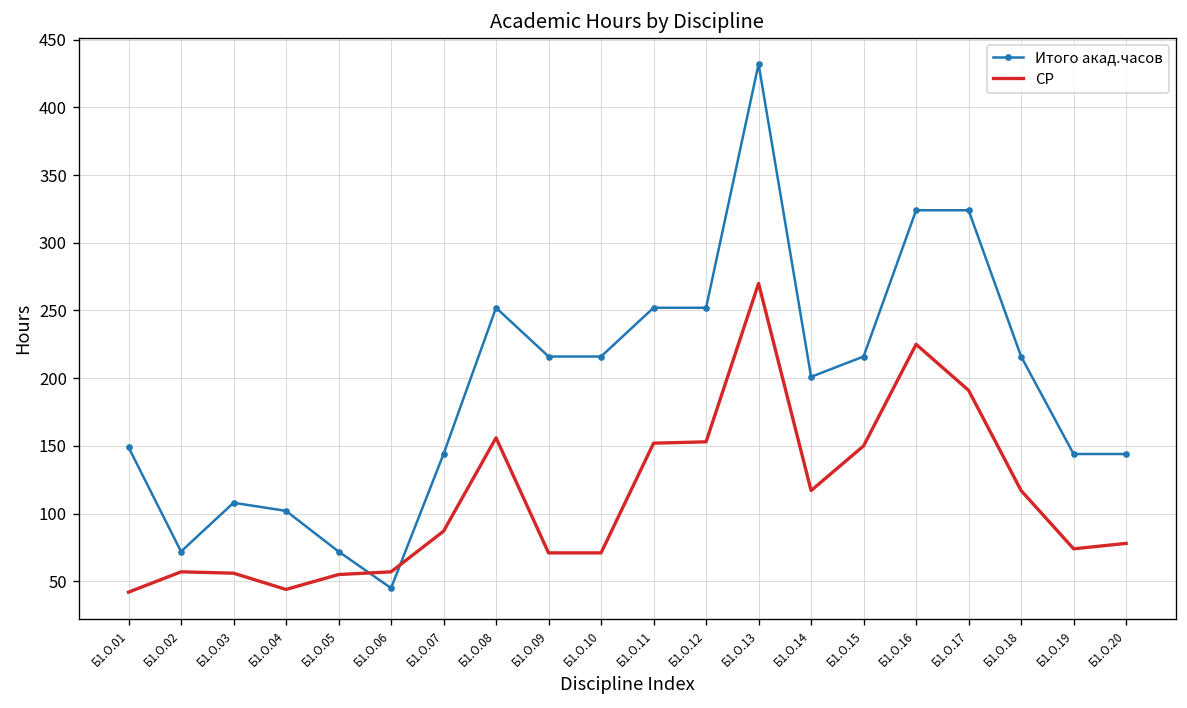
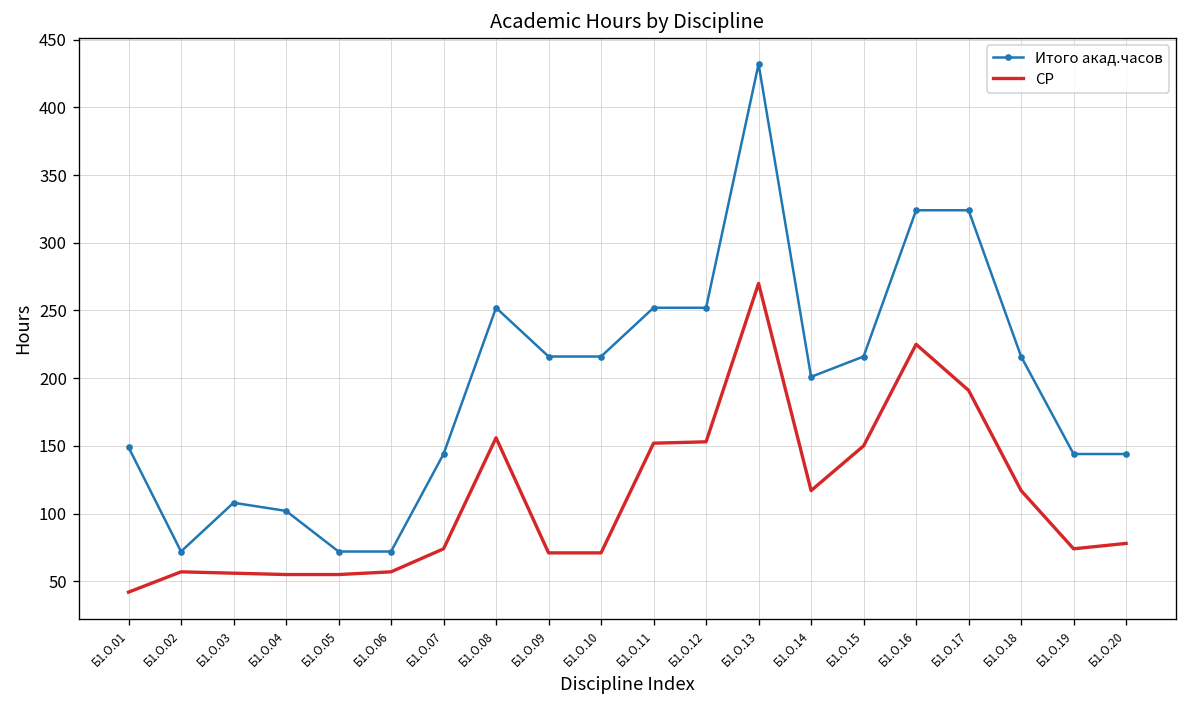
  {
    "Итого акад.часов": {
      "Б1.О.01": 149,
      "Б1.О.02": 72,
      "Б1.О.03": 108,
      "Б1.О.04": 102,
      "Б1.О.05": 72,
-     "Б1.О.06": 45,
+     "Б1.О.06": 72,
      "Б1.О.07": 144,
      "Б1.О.08": 252,
      "Б1.О.09": 216,
      "Б1.О.10": 216,
      "Б1.О.11": 252,
      "Б1.О.12": 252,
      "Б1.О.13": 432,
      "Б1.О.14": 201,
      "Б1.О.15": 216,
      "Б1.О.16": 324,
      "Б1.О.17": 324,
      "Б1.О.18": 216,
      "Б1.О.19": 144,
      "Б1.О.20": 144
    },
    "СР": {
      "Б1.О.01": 42,
      "Б1.О.02": 57,
      "Б1.О.03": 56,
-     "Б1.О.04": 44,
+     "Б1.О.04": 55,
      "Б1.О.05": 55,
      "Б1.О.06": 57,
-     "Б1.О.07": 87,
+     "Б1.О.07": 74,
      "Б1.О.08": 156,
      "Б1.О.09": 71,
      "Б1.О.10": 71,
      "Б1.О.11": 152,
      "Б1.О.12": 153,
      "Б1.О.13": 270,
      "Б1.О.14": 117,
      "Б1.О.15": 150,
      "Б1.О.16": 225,
      "Б1.О.17": 191,
      "Б1.О.18": 117,
      "Б1.О.19": 74,
      "Б1.О.20": 78
    }
  }
